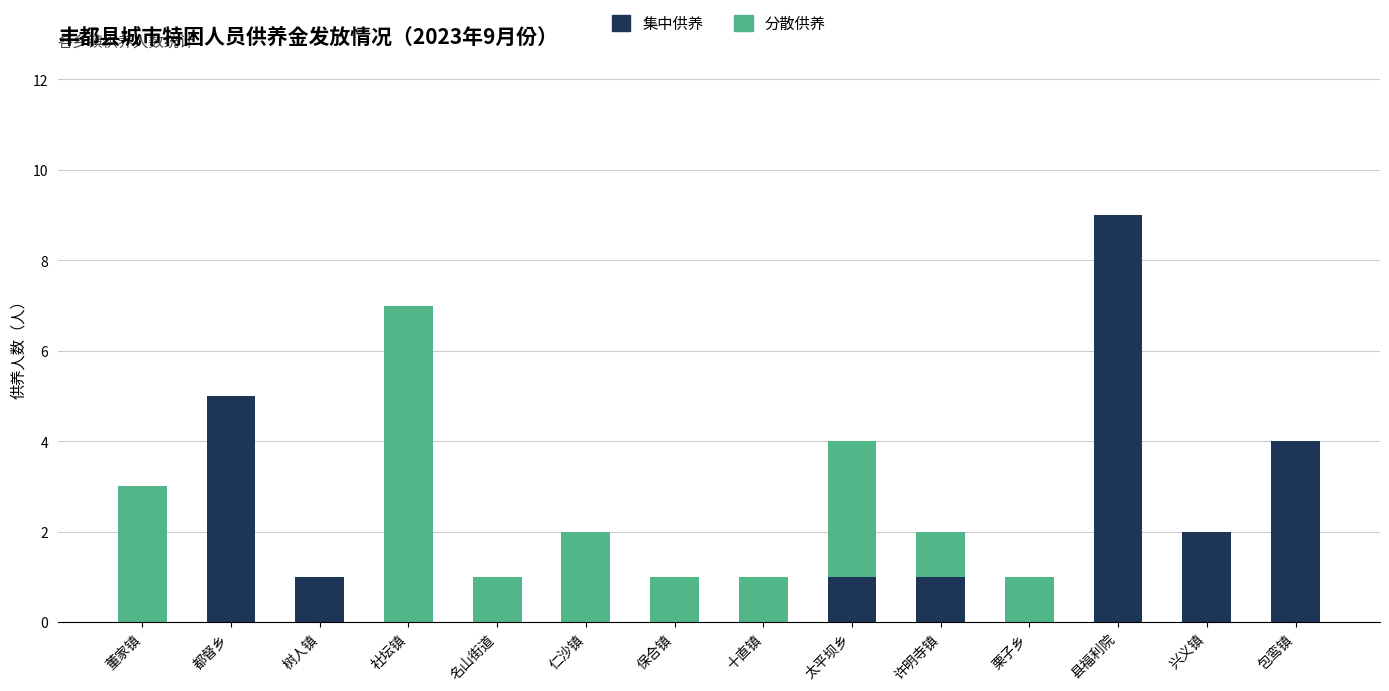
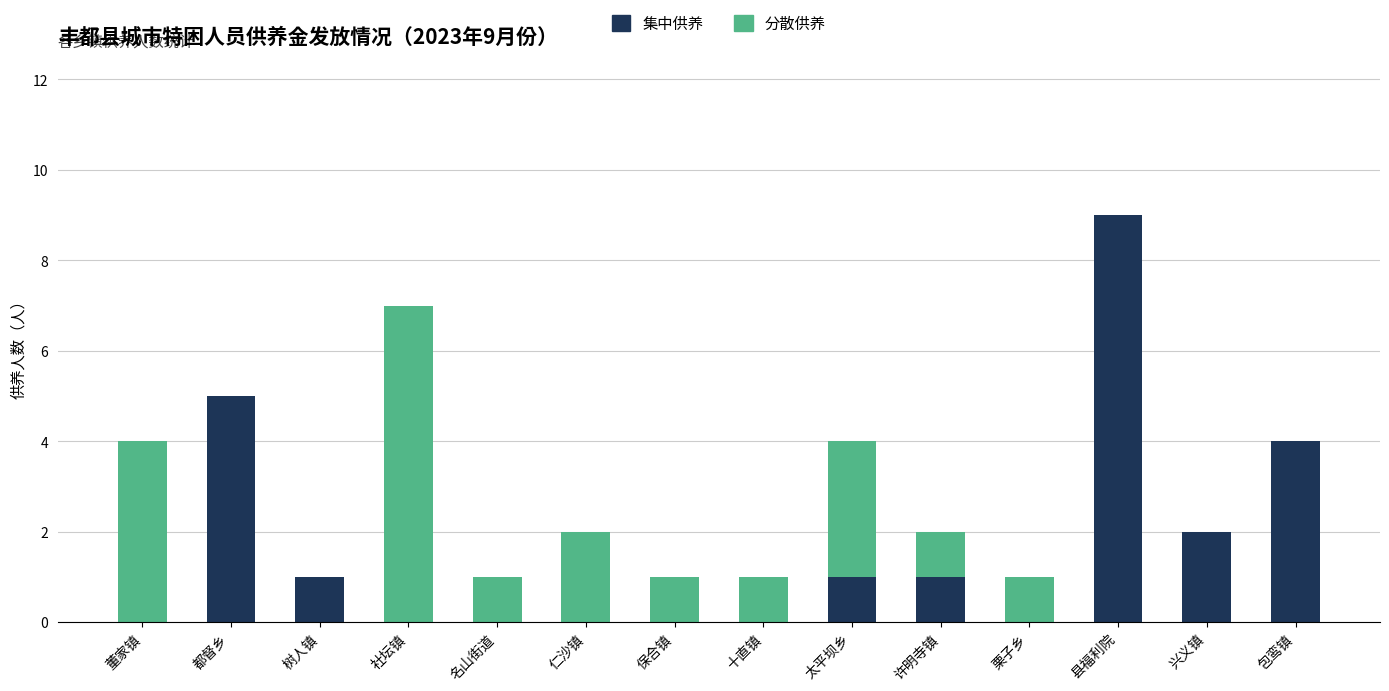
  {
    "集中供养": {
      "董家镇": 0,
      "都督乡": 5,
      "树人镇": 1,
      "社坛镇": 0,
      "名山街道": 0,
      "仁沙镇": 0,
      "保合镇": 0,
      "十直镇": 0,
      "太平坝乡": 1,
      "许明寺镇": 1,
      "栗子乡": 0,
      "县福利院": 9,
      "兴义镇": 2,
      "包鸾镇": 4
    },
    "分散供养": {
-     "董家镇": 3
+     "董家镇": 4
    }
  }
